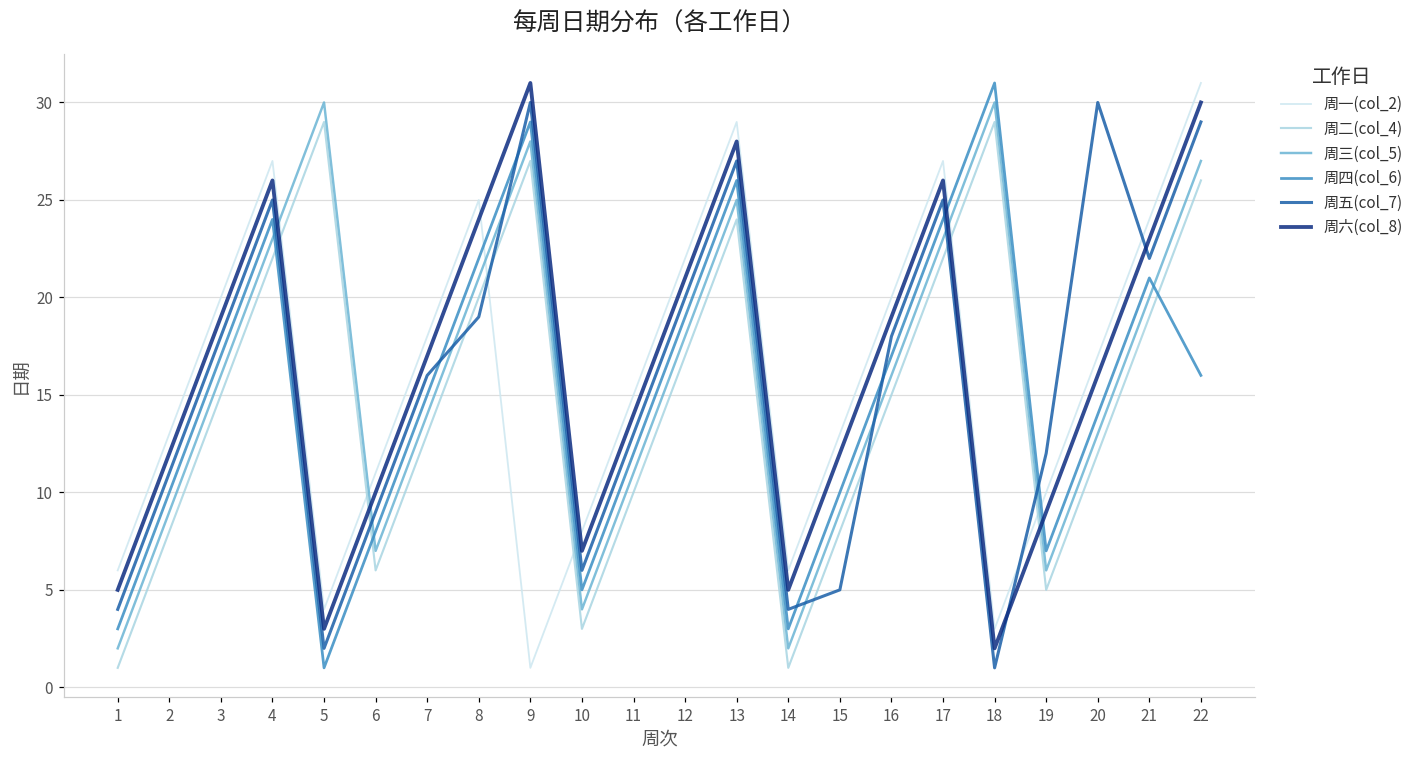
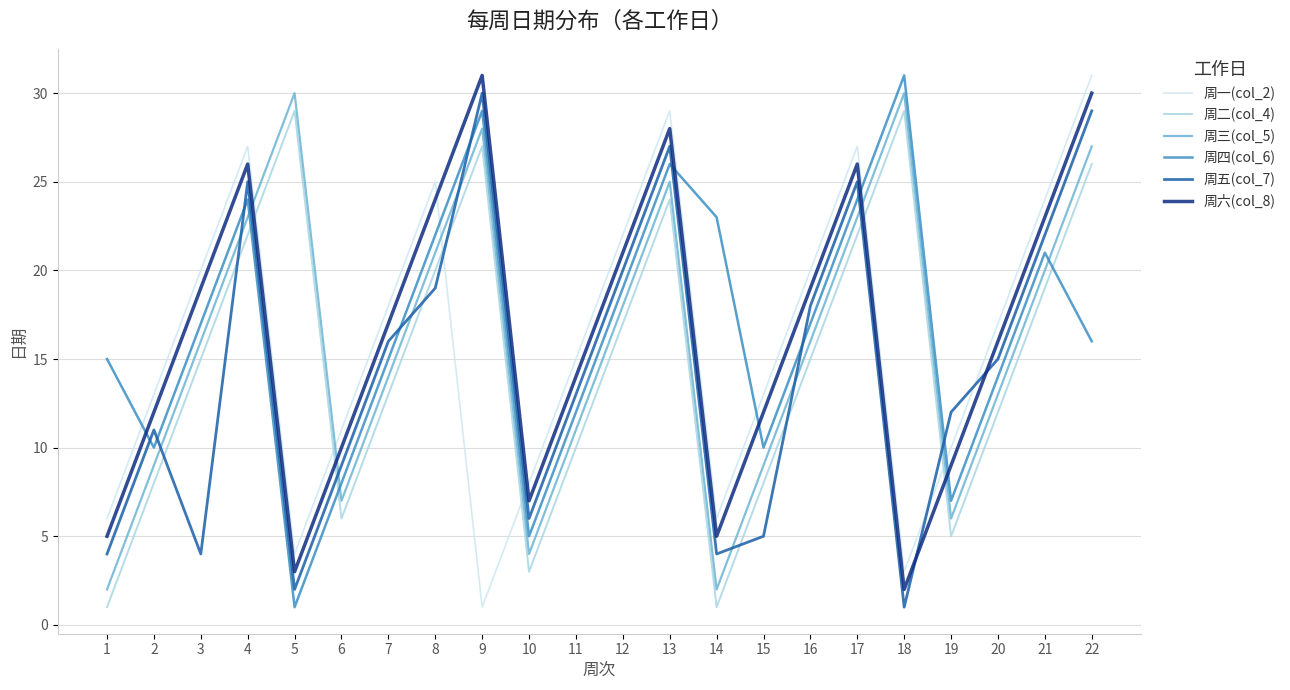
  {
    "周三(col_5)": {
      "1": 2,
      "2": 9,
      "3": 16,
      "4": 23,
      "5": 30,
      "6": 7,
      "7": 14,
      "8": 21,
      "9": 28,
      "10": 4,
      "11": 11,
      "12": 18,
      "13": 25,
      "14": 2,
      "15": 9,
      "16": 16,
      "17": 23,
      "18": 30,
      "19": 6,
      "20": 13,
      "21": 20,
      "22": 27
    },
    "周四(col_6)": {
-     "1": 3,
+     "1": 15,
      "2": 10,
      "3": 17,
      "4": 24,
      "5": 1,
      "6": 8,
      "7": 15,
      "8": 22,
      "9": 29,
      "10": 5,
      "11": 12,
      "12": 19,
      "13": 26,
-     "14": 3,
+     "14": 23,
      "15": 10,
      "16": 17,
      "17": 24,
      "18": 31,
      "19": 7,
      "20": 14,
      "21": 21,
      "22": 16
    },
    "周五(col_7)": {
      "1": 4,
      "2": 11,
-     "3": 18,
+     "3": 4,
      "4": 25,
      "5": 2,
      "6": 9,
      "7": 16,
      "8": 19,
      "9": 30,
      "10": 6,
      "11": 13,
      "12": 20,
      "13": 27,
      "14": 4,
      "15": 5,
      "16": 18,
      "17": 25,
      "18": 1,
      "19": 12,
-     "20": 30,
+     "20": 15,
      "21": 22,
      "22": 29
    },
    "周六(col_8)": {
      "1": 5,
      "2": 12,
      "3": 19,
      "4": 26,
      "5": 3,
      "6": 10,
      "7": 17,
      "8": 24,
      "9": 31,
      "10": 7,
      "11": 14,
      "12": 21,
      "13": 28,
      "14": 5,
      "15": 12,
      "16": 19,
      "17": 26,
      "18": 2,
      "19": 9,
      "20": 16,
      "21": 23,
      "22": 30
    }
  }
